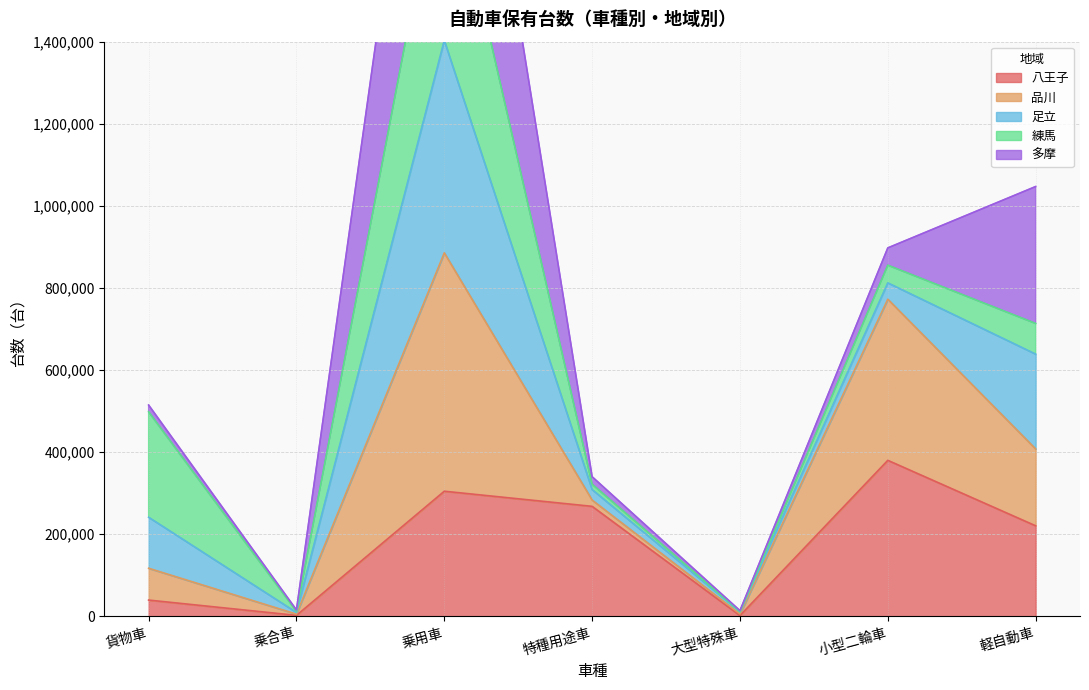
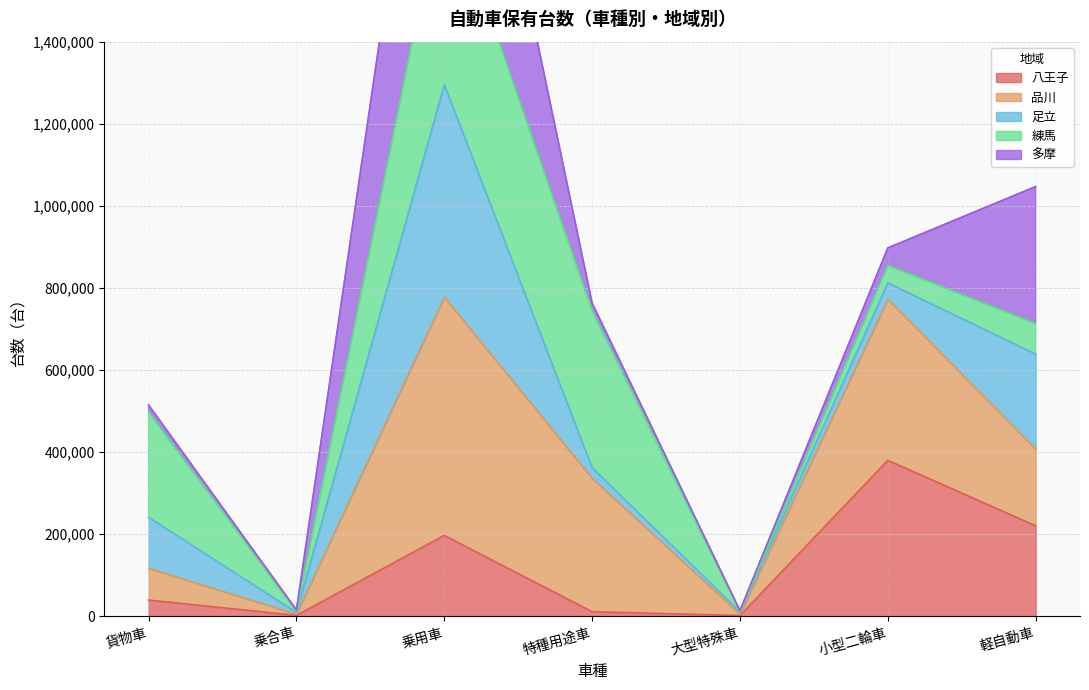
  {
    "八王子": {
      "貨物車": "40,000",
-     "乗用車": "300,000",
-     "特種用途車": "270,000",
+     "乗用車": "200,000",
+     "特種用途車": "10,000",
      "小型二輪車": "380,000",
      "軽自動車": "220,000"
    },
    "品川": {
      "貨物車": "80,000",
      "乗用車": "580,000",
-     "特種用途車": "20,000",
+     "特種用途車": "330,000",
      "小型二輪車": "390,000",
      "軽自動車": "190,000"
    },
    "足立": {
      "貨物車": "120,000",
      "乗用車": "520,000",
      "特種用途車": "30,000",
      "小型二輪車": "40,000",
      "軽自動車": "230,000"
    },
    "練馬": {
      "貨物車": "260,000",
-     "特種用途車": "10,000",
+     "特種用途車": "380,000",
      "小型二輪車": "40,000",
      "軽自動車": "70,000"
    },
    "多摩": {
      "貨物車": "20,000",
      "特種用途車": "20,000",
      "小型二輪車": "40,000",
      "軽自動車": "330,000"
    }
  }
